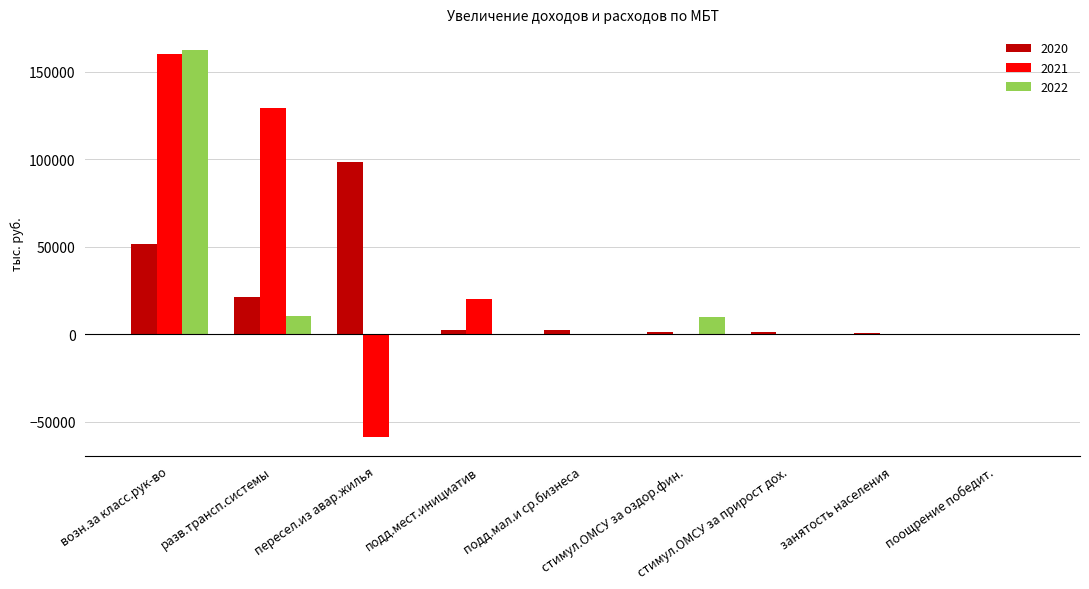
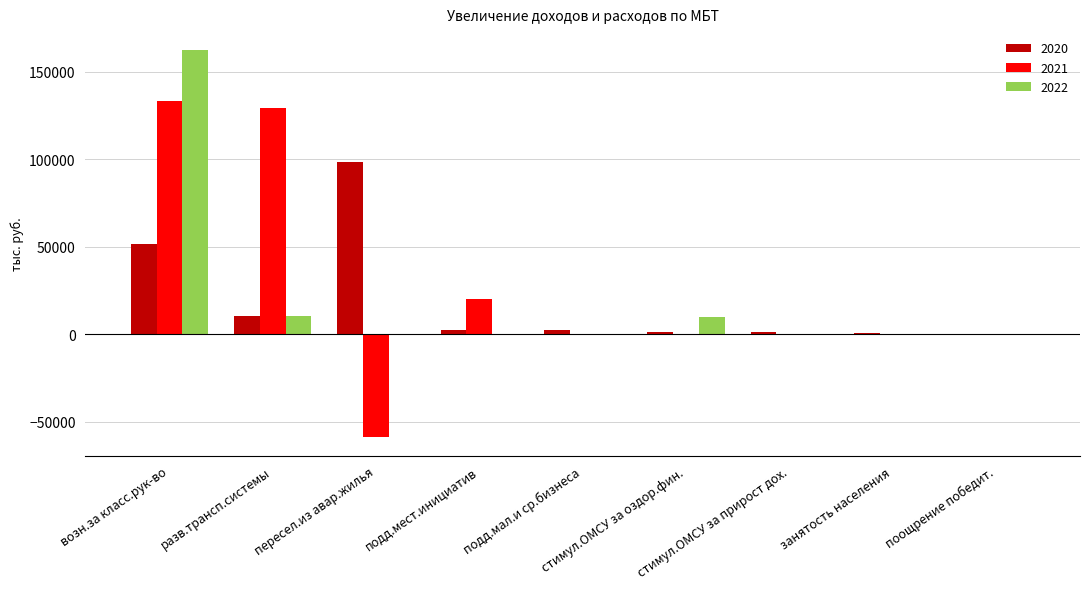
  {
    "2020": {
      "возн.за класс.рук-во": 52000,
-     "разв.трансп.системы": 22000,
+     "разв.трансп.системы": 11000,
      "пересел.из авар.жилья": 99000,
      "подд.мест.инициатив": 3000,
      "подд.мал.и ср.бизнеса": 3000,
      "стимул.ОМСУ за оздор.фин.": 2000,
      "стимул.ОМСУ за прирост дох.": 1000
    },
    "2021": {
-     "возн.за класс.рук-во": 160000,
+     "возн.за класс.рук-во": 133000,
      "разв.трансп.системы": 129000,
      "пересел.из авар.жилья": -58000,
      "подд.мест.инициатив": 20000,
      "подд.мал.и ср.бизнеса": 0,
      "стимул.ОМСУ за оздор.фин.": 0,
      "стимул.ОМСУ за прирост дох.": 0,
      "занятость населения": 0,
      "поощрение победит.": 0
    },
    "2022": {
      "возн.за класс.рук-во": 162000,
      "разв.трансп.системы": 11000,
      "пересел.из авар.жилья": 0,
      "подд.мест.инициатив": 0,
      "подд.мал.и ср.бизнеса": 0,
      "стимул.ОМСУ за оздор.фин.": 10000,
      "стимул.ОМСУ за прирост дох.": 0,
      "занятость населения": 0,
      "поощрение победит.": 0
    }
  }
